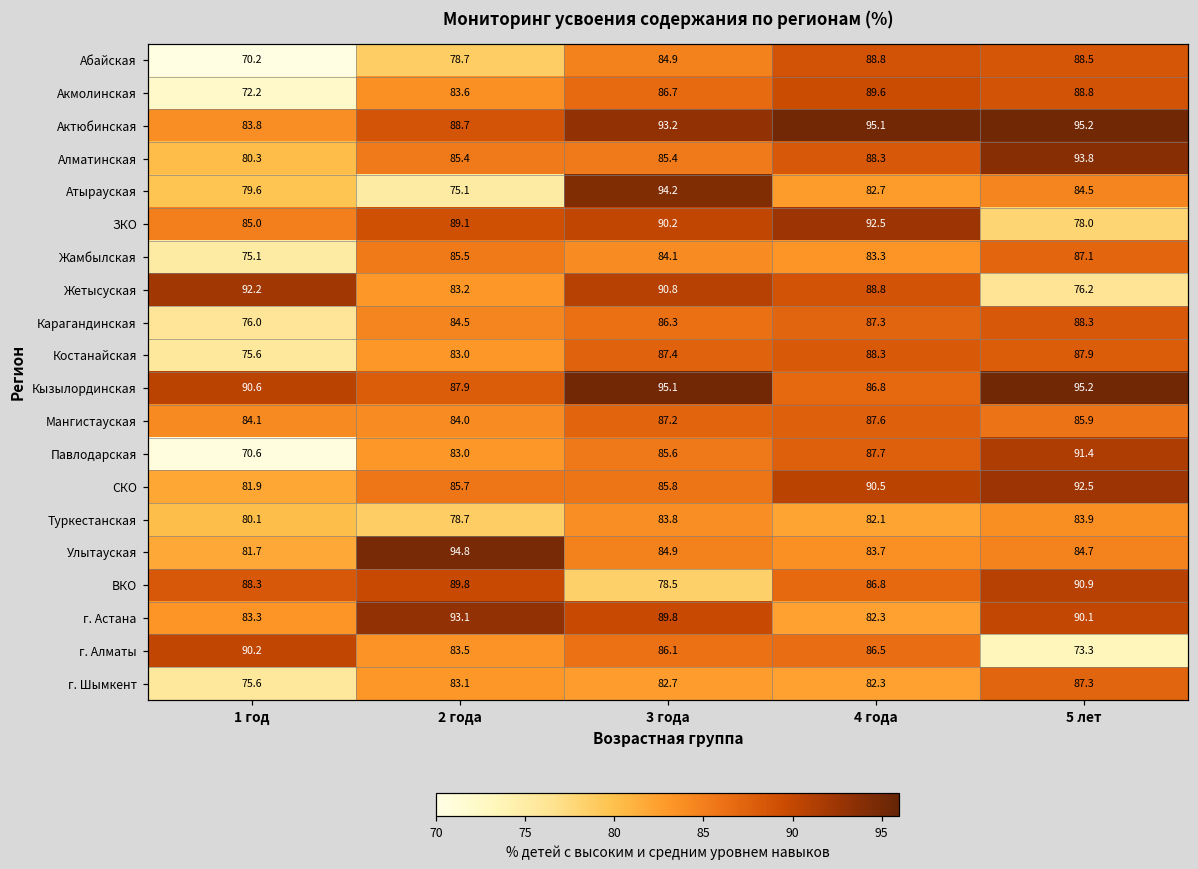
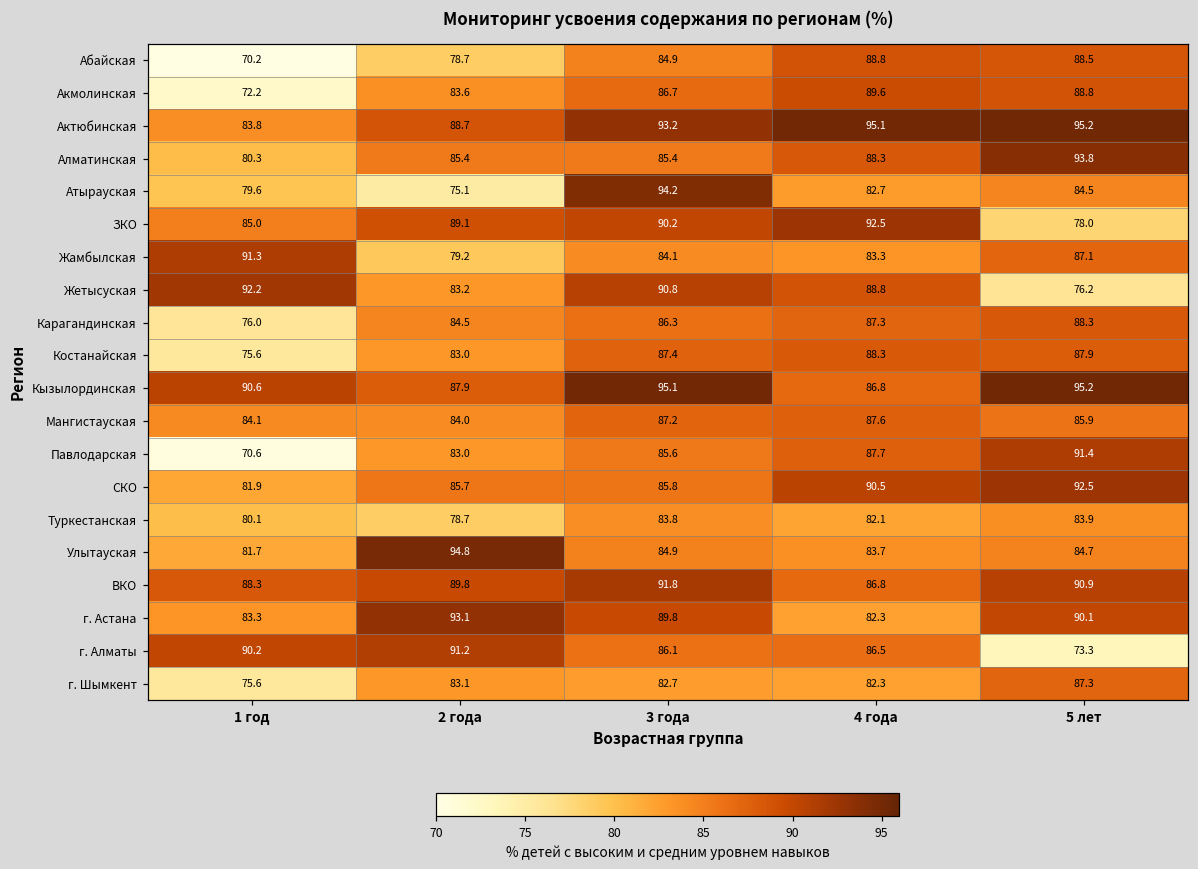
  {
    "Абайская": {
      "1 год": 70.2,
      "2 года": 78.7,
      "3 года": 84.9,
      "4 года": 88.8,
      "5 лет": 88.5
    },
    "Акмолинская": {
      "1 год": 72.2,
      "2 года": 83.6,
      "3 года": 86.7,
      "4 года": 89.6,
      "5 лет": 88.8
    },
    "Актюбинская": {
      "1 год": 83.8,
      "2 года": 88.7,
      "3 года": 93.2,
      "4 года": 95.1,
      "5 лет": 95.2
    },
    "Алматинская": {
      "1 год": 80.3,
      "2 года": 85.4,
      "3 года": 85.4,
      "4 года": 88.3,
      "5 лет": 93.8
    },
    "Атырауская": {
      "1 год": 79.6,
      "2 года": 75.1,
      "3 года": 94.2,
      "4 года": 82.7,
      "5 лет": 84.5
    },
    "ЗКО": {
      "1 год": 85.0,
      "2 года": 89.1,
      "3 года": 90.2,
      "4 года": 92.5,
      "5 лет": 78.0
    },
    "Жамбылская": {
-     "1 год": 75.1,
-     "2 года": 85.5,
+     "1 год": 91.3,
+     "2 года": 79.2,
      "3 года": 84.1,
      "4 года": 83.3,
      "5 лет": 87.1
    },
    "Жетысуская": {
      "1 год": 92.2,
      "2 года": 83.2,
      "3 года": 90.8,
      "4 года": 88.8,
      "5 лет": 76.2
    },
    "Карагандинская": {
      "1 год": 76.0,
      "2 года": 84.5,
      "3 года": 86.3,
      "4 года": 87.3,
      "5 лет": 88.3
    },
    "Костанайская": {
      "1 год": 75.6,
      "2 года": 83.0,
      "3 года": 87.4,
      "4 года": 88.3,
      "5 лет": 87.9
    },
    "Кызылординская": {
      "1 год": 90.6,
      "2 года": 87.9,
      "3 года": 95.1,
      "4 года": 86.8,
      "5 лет": 95.2
    },
    "Мангистауская": {
      "1 год": 84.1,
      "2 года": 84.0,
      "3 года": 87.2,
      "4 года": 87.6,
      "5 лет": 85.9
    },
    "Павлодарская": {
      "1 год": 70.6,
      "2 года": 83.0,
      "3 года": 85.6,
      "4 года": 87.7,
      "5 лет": 91.4
    },
    "СКО": {
      "1 год": 81.9,
      "2 года": 85.7,
      "3 года": 85.8,
      "4 года": 90.5,
      "5 лет": 92.5
    },
    "Туркестанская": {
      "1 год": 80.1,
      "2 года": 78.7,
      "3 года": 83.8,
      "4 года": 82.1,
      "5 лет": 83.9
    },
    "Улытауская": {
      "1 год": 81.7,
      "2 года": 94.8,
      "3 года": 84.9,
      "4 года": 83.7,
      "5 лет": 84.7
    },
    "ВКО": {
      "1 год": 88.3,
      "2 года": 89.8,
-     "3 года": 78.5,
+     "3 года": 91.8,
      "4 года": 86.8,
      "5 лет": 90.9
    },
    "г. Астана": {
      "1 год": 83.3,
      "2 года": 93.1,
      "3 года": 89.8,
      "4 года": 82.3,
      "5 лет": 90.1
    },
    "г. Алматы": {
      "1 год": 90.2,
-     "2 года": 83.5,
+     "2 года": 91.2,
      "3 года": 86.1,
      "4 года": 86.5,
      "5 лет": 73.3
    },
    "г. Шымкент": {
      "1 год": 75.6,
      "2 года": 83.1,
      "3 года": 82.7,
      "4 года": 82.3,
      "5 лет": 87.3
    }
  }
